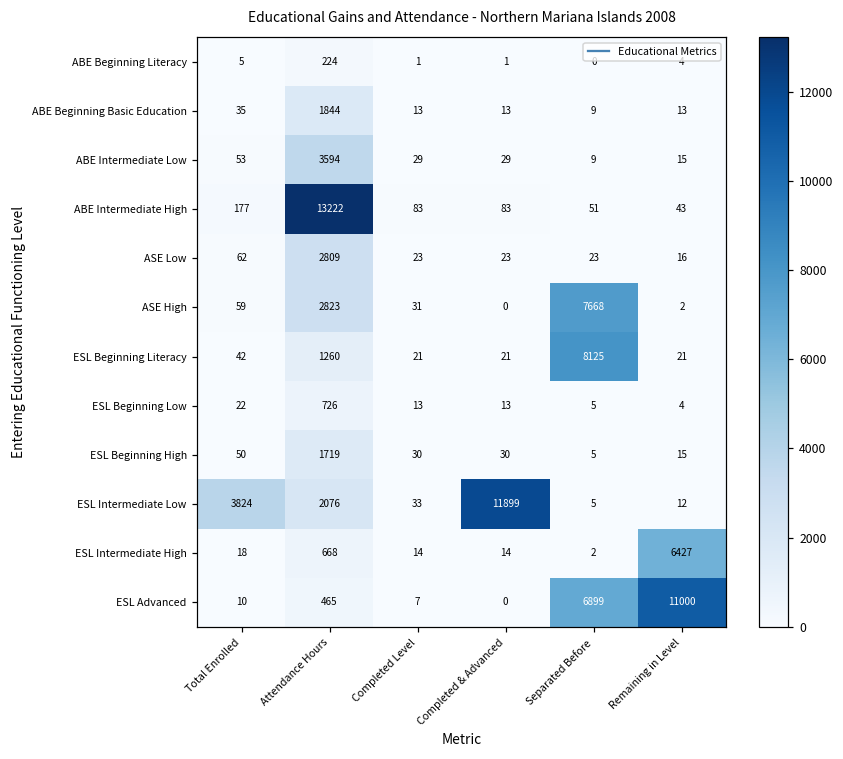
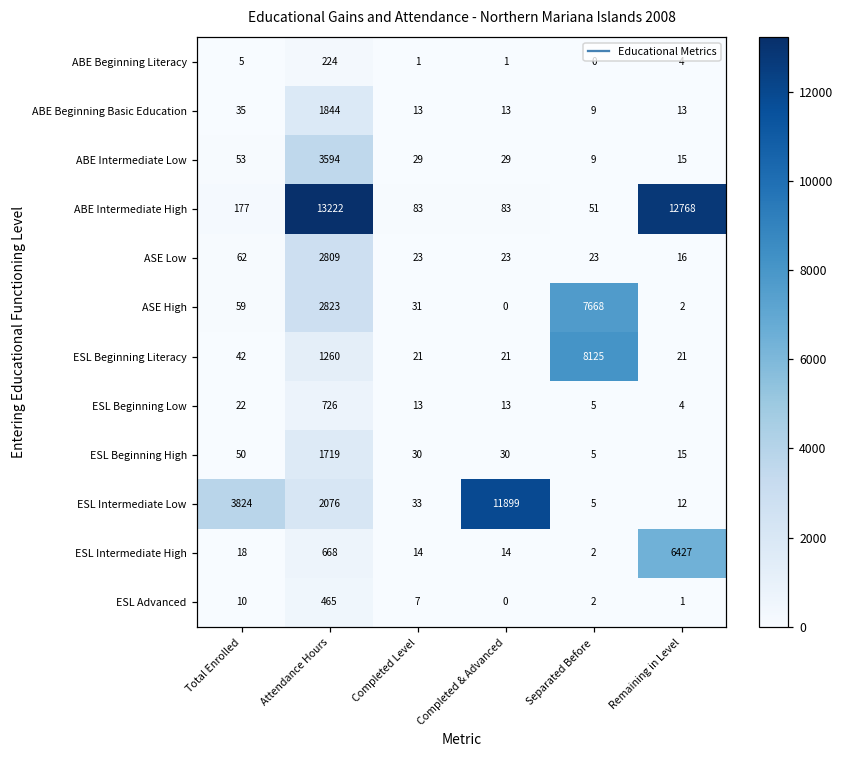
  {
    "ABE Beginning Literacy": {
      "Total Enrolled": 5,
      "Attendance Hours": 224,
      "Completed Level": 1,
      "Completed & Advanced": 1
    },
    "ABE Beginning Basic Education": {
      "Total Enrolled": 35,
      "Attendance Hours": 1844,
      "Completed Level": 13,
      "Completed & Advanced": 13,
      "Separated Before": 9,
      "Remaining in Level": 13
    },
    "ABE Intermediate Low": {
      "Total Enrolled": 53,
      "Attendance Hours": 3594,
      "Completed Level": 29,
      "Completed & Advanced": 29,
      "Separated Before": 9,
      "Remaining in Level": 15
    },
    "ABE Intermediate High": {
      "Total Enrolled": 177,
      "Attendance Hours": 13222,
      "Completed Level": 83,
      "Completed & Advanced": 83,
      "Separated Before": 51,
-     "Remaining in Level": 43
+     "Remaining in Level": 12768
    },
    "ASE Low": {
      "Total Enrolled": 62,
      "Attendance Hours": 2809,
      "Completed Level": 23,
      "Completed & Advanced": 23,
      "Separated Before": 23,
      "Remaining in Level": 16
    },
    "ASE High": {
      "Total Enrolled": 59,
      "Attendance Hours": 2823,
      "Completed Level": 31,
      "Completed & Advanced": 0,
      "Separated Before": 7668,
      "Remaining in Level": 2
    },
    "ESL Beginning Literacy": {
      "Total Enrolled": 42,
      "Attendance Hours": 1260,
      "Completed Level": 21,
      "Completed & Advanced": 21,
      "Separated Before": 8125,
      "Remaining in Level": 21
    },
    "ESL Beginning Low": {
      "Total Enrolled": 22,
      "Attendance Hours": 726,
      "Completed Level": 13,
      "Completed & Advanced": 13,
      "Separated Before": 5,
      "Remaining in Level": 4
    },
    "ESL Beginning High": {
      "Total Enrolled": 50,
      "Attendance Hours": 1719,
      "Completed Level": 30,
      "Completed & Advanced": 30,
      "Separated Before": 5,
      "Remaining in Level": 15
    },
    "ESL Intermediate Low": {
      "Total Enrolled": 3824,
      "Attendance Hours": 2076,
      "Completed Level": 33,
      "Completed & Advanced": 11899,
      "Separated Before": 5,
      "Remaining in Level": 12
    },
    "ESL Intermediate High": {
      "Total Enrolled": 18,
      "Attendance Hours": 668,
      "Completed Level": 14,
      "Completed & Advanced": 14,
      "Separated Before": 2,
      "Remaining in Level": 6427
    },
    "ESL Advanced": {
      "Total Enrolled": 10,
      "Attendance Hours": 465,
      "Completed Level": 7,
      "Completed & Advanced": 0,
-     "Separated Before": 6899,
-     "Remaining in Level": 11000
+     "Separated Before": 2,
+     "Remaining in Level": 1
    }
  }
